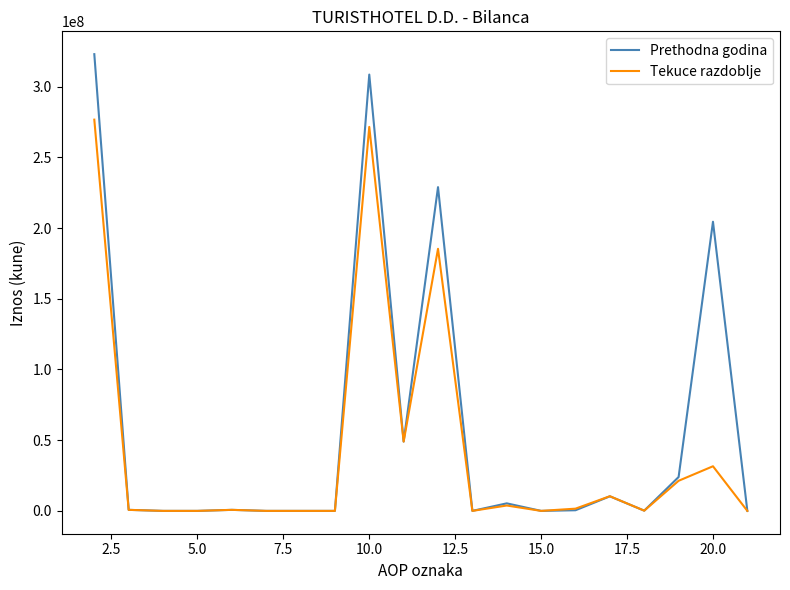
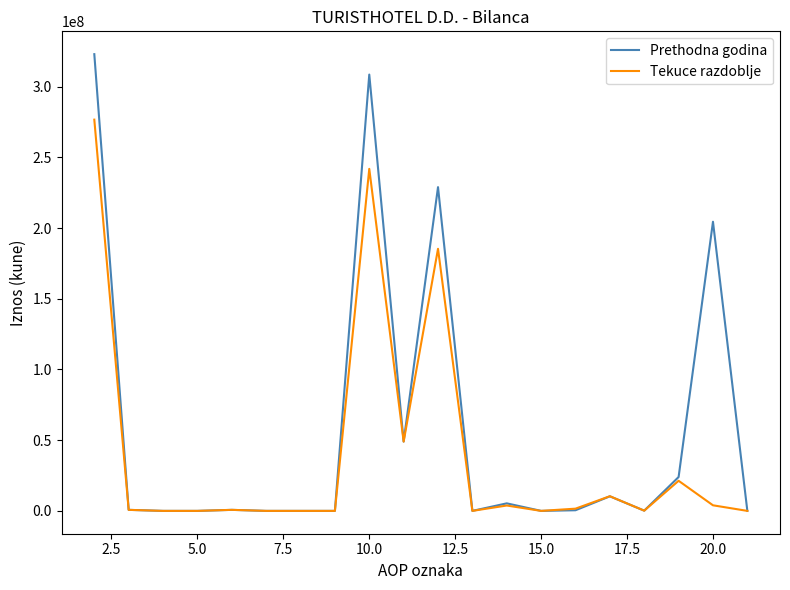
  {
    "Prethodna godina": {
      "10.0": 309000000,
      "20.0": 204000000
    },
    "Tekuce razdoblje": {
-     "10.0": 272000000,
-     "20.0": 32000000
+     "10.0": 242000000,
+     "20.0": 4000000
    }
  }
